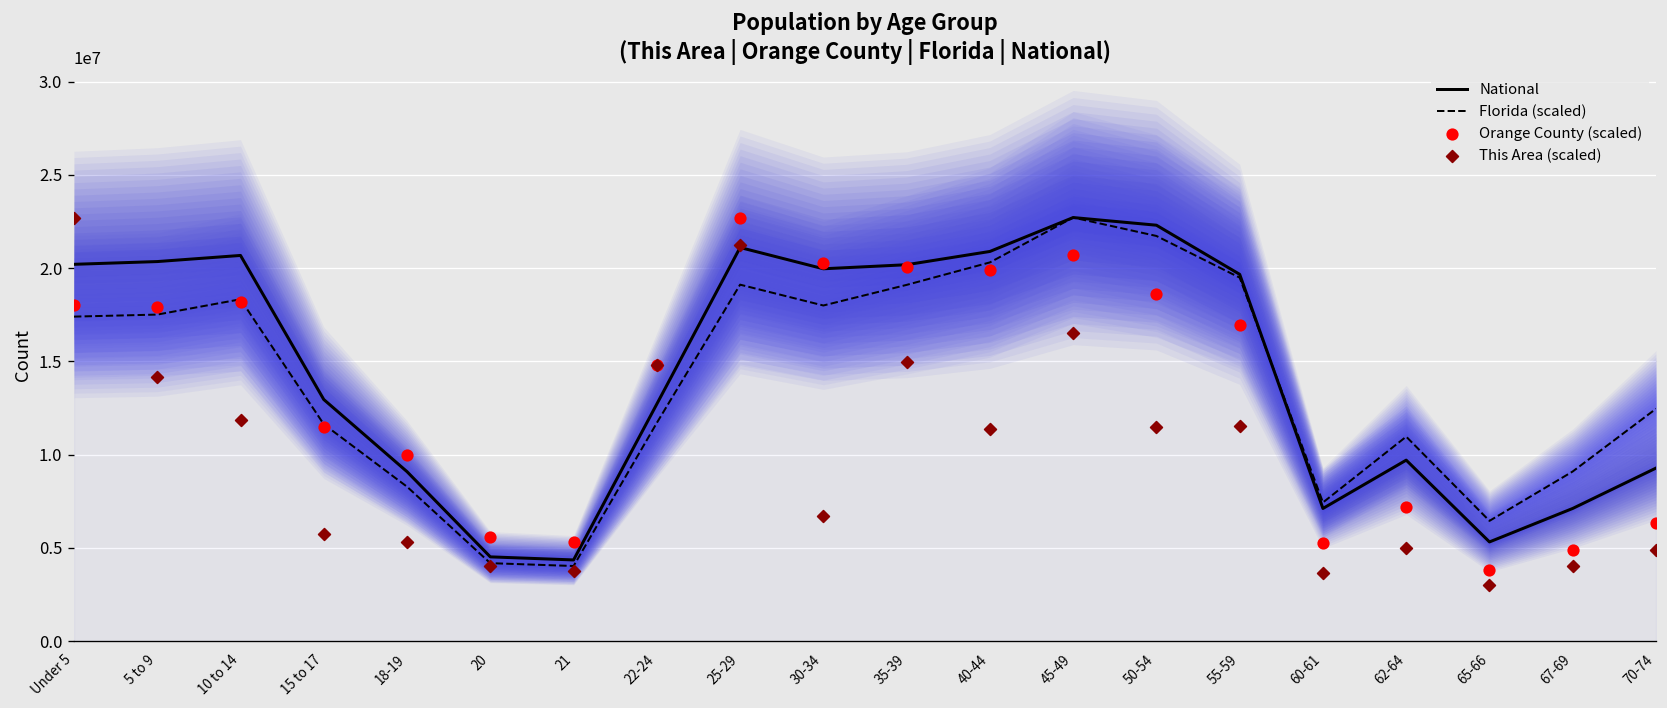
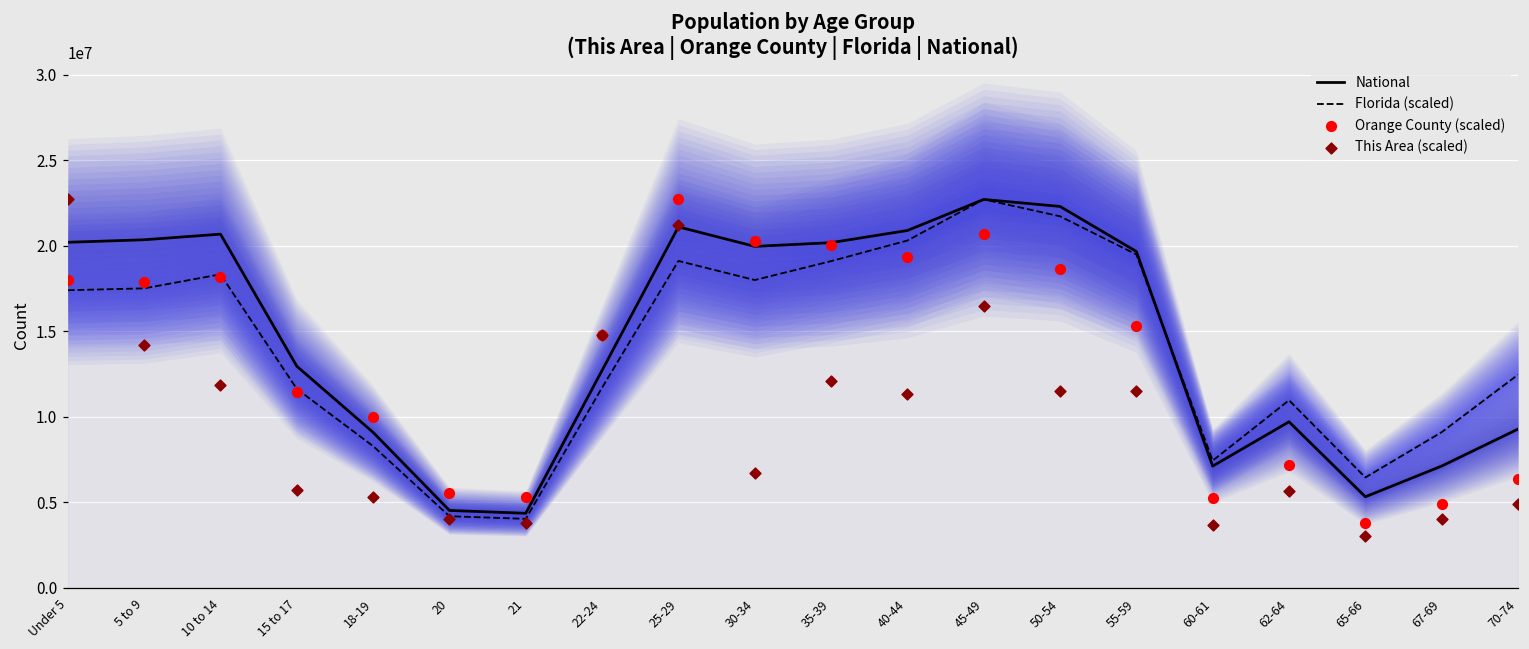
  {
    "Orange County (scaled)": {
-     "40-44": 19900000,
-     "55-59": 17000000
+     "40-44": 19400000,
+     "55-59": 15300000
    },
    "This Area (scaled)": {
-     "35-39": 15000000,
-     "62-64": 5000000
+     "35-39": 12100000,
+     "62-64": 5700000
    }
  }
